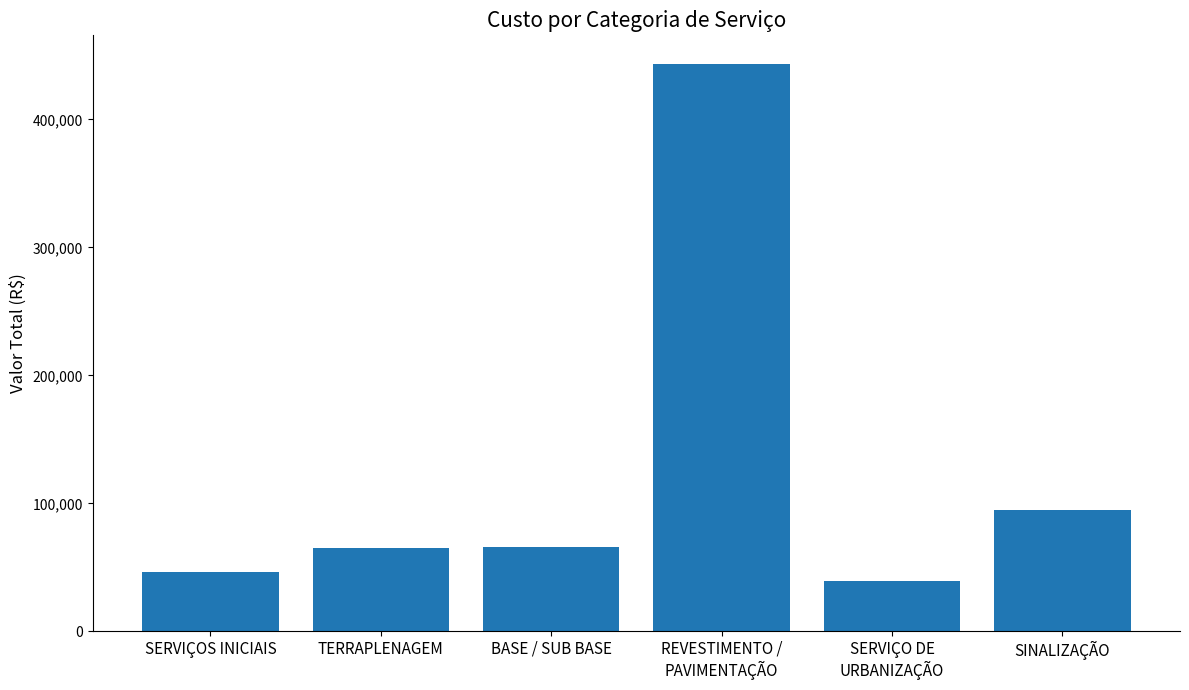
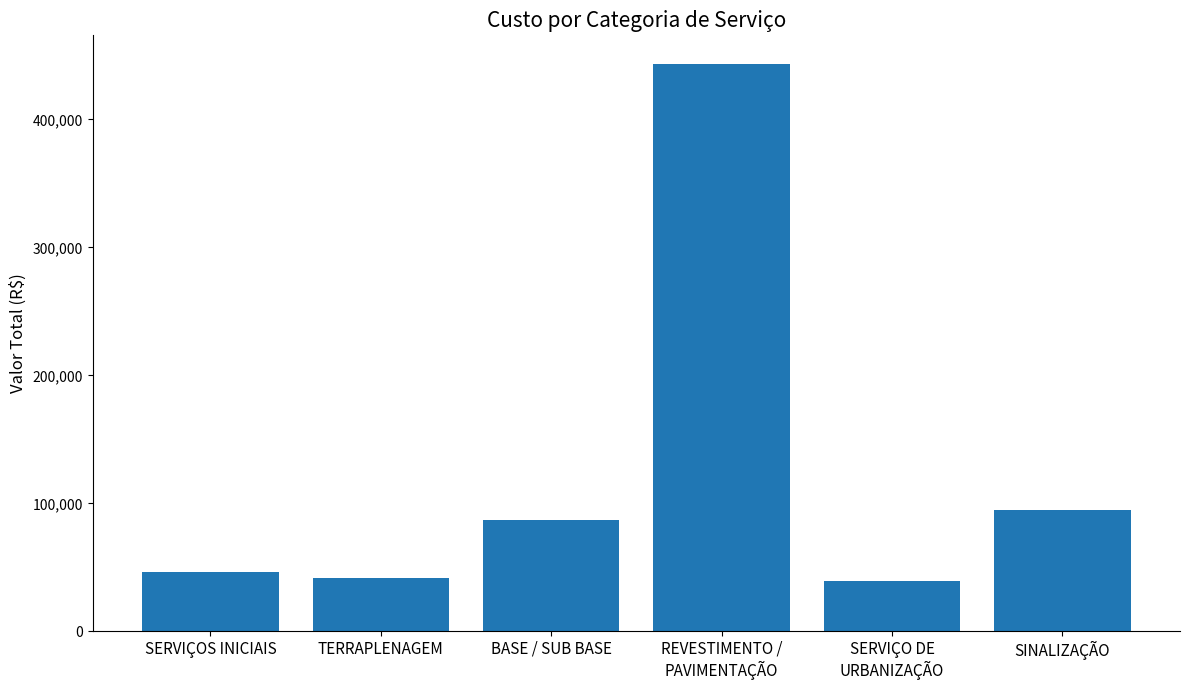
  {
    "SERVIÇOS INICIAIS": "46,000",
-   "TERRAPLENAGEM": "65,000",
-   "BASE / SUB BASE": "66,000",
+   "TERRAPLENAGEM": "42,000",
+   "BASE / SUB BASE": "87,000",
    "REVESTIMENTO / PAVIMENTAÇÃO": "444,000",
    "SERVIÇO DE URBANIZAÇÃO": "39,000",
    "SINALIZAÇÃO": "95,000"
  }
